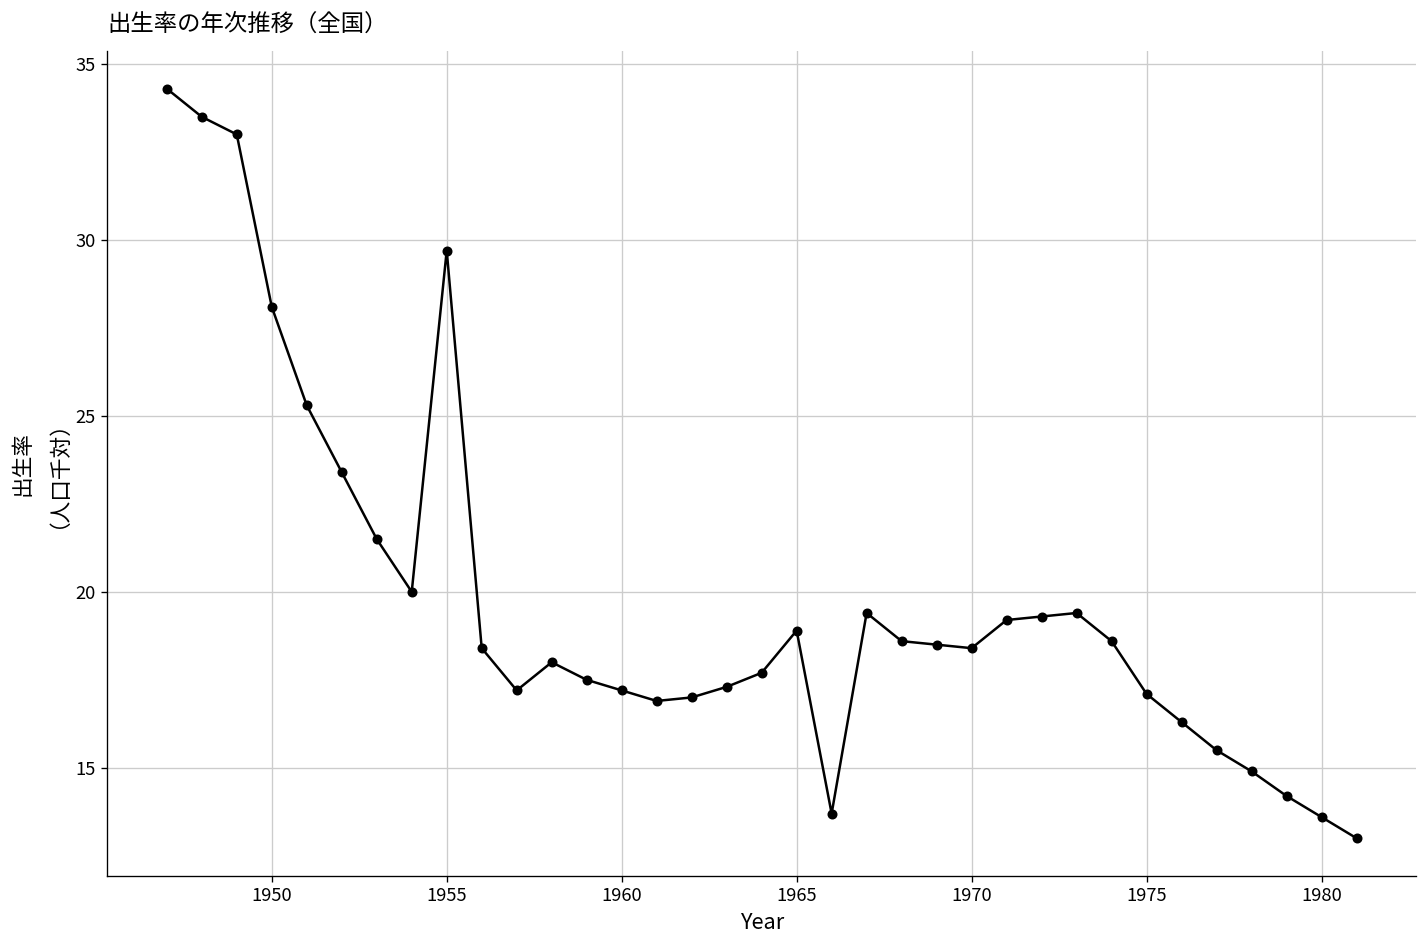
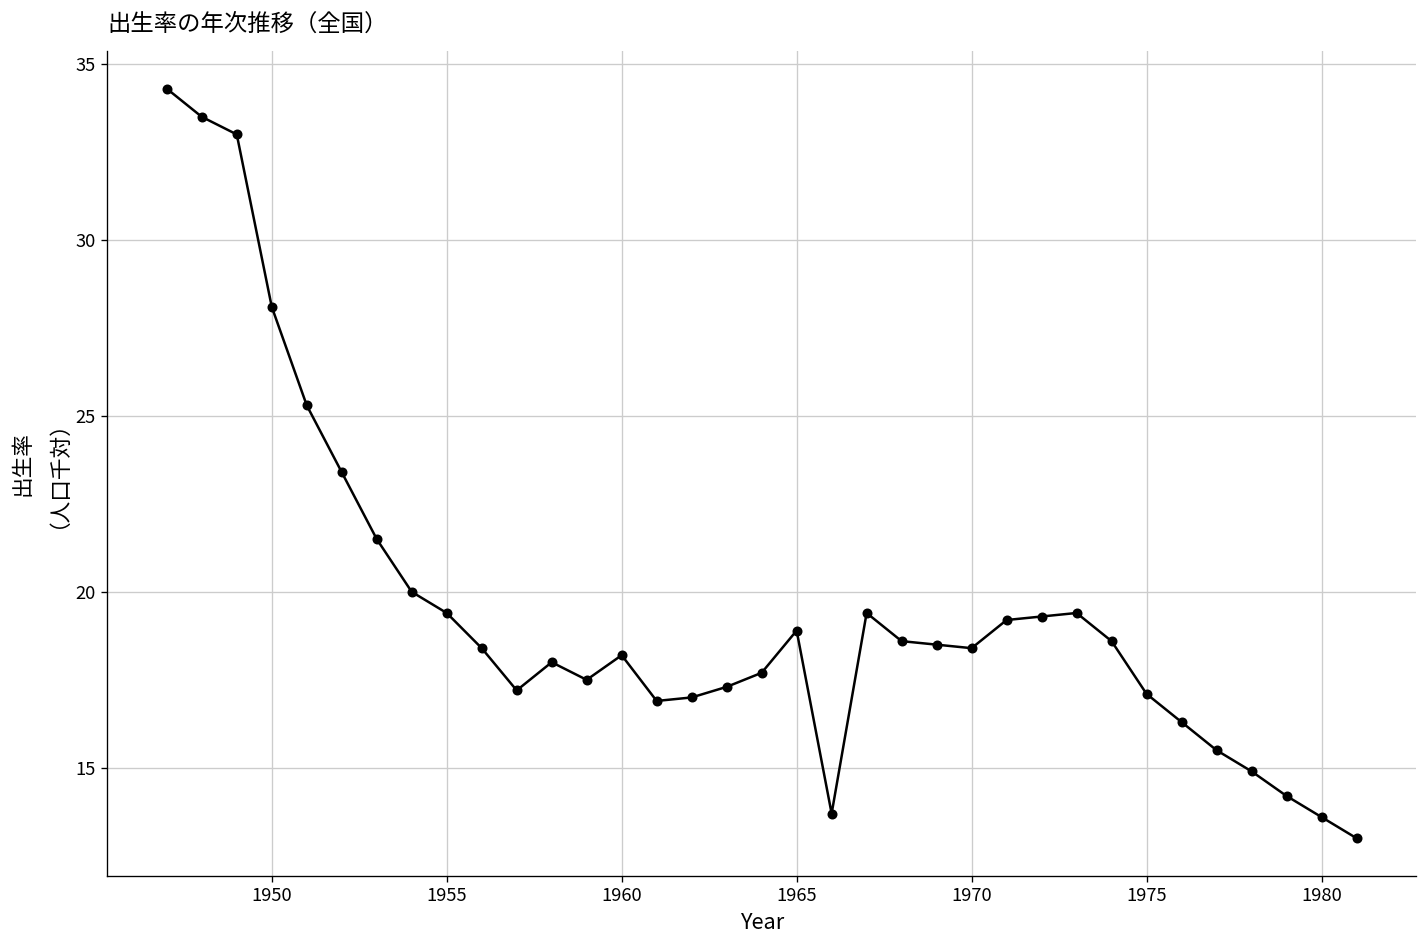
  {
    "1950": 28.1,
-   "1955": 29.7,
-   "1960": 17.2,
+   "1955": 19.4,
+   "1960": 18.2,
    "1965": 18.9,
    "1970": 18.4,
    "1975": 17.1,
    "1980": 13.6
  }
